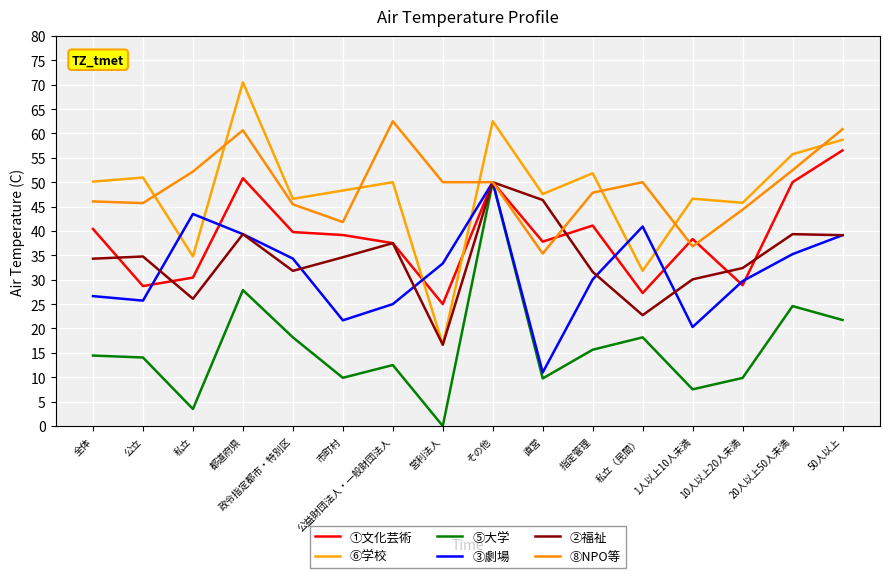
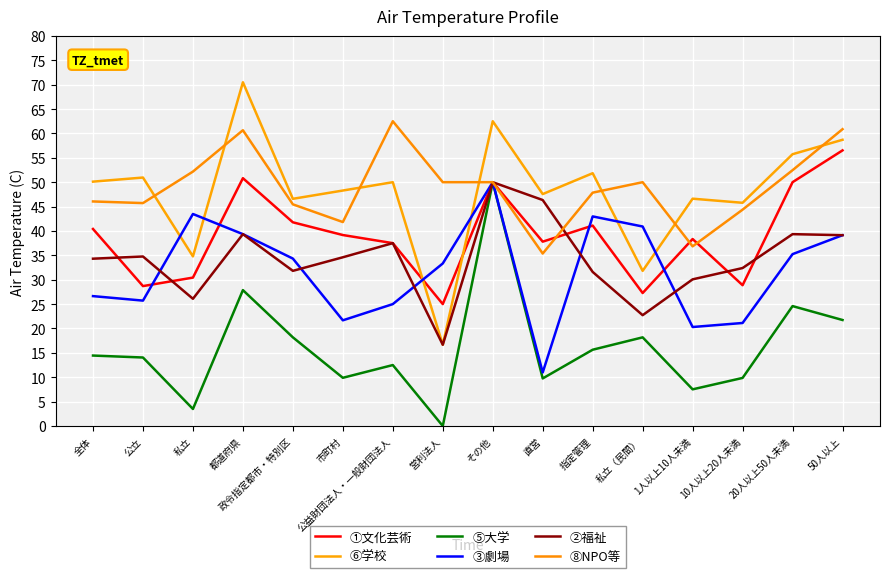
  {
    "①文化芸術": {
      "全体": 40,
      "公立": 29,
      "私立": 30,
      "都道府県": 51,
-     "政令指定都市・特別区": 40,
+     "政令指定都市・特別区": 42,
      "市町村": 39,
      "営利法人": 25,
      "直営": 38,
      "指定管理": 41,
      "私立（民間）": 27,
      "1人以上10人未満": 38,
      "10人以上20人未満": 29,
      "20人以上50人未満": 50,
      "50人以上": 57
    },
    "⑤大学": {
      "全体": 14,
      "公立": 14,
      "私立": 3,
      "都道府県": 28,
      "政令指定都市・特別区": 18,
      "市町村": 10,
      "公益財団法人・一般財団法人": 13,
      "営利法人": 0,
      "直営": 10,
      "指定管理": 16,
      "私立（民間）": 18,
      "1人以上10人未満": 8,
      "10人以上20人未満": 10,
      "20人以上50人未満": 25,
      "50人以上": 22
    },
    "③劇場": {
      "全体": 27,
      "公立": 26,
      "私立": 43,
      "政令指定都市・特別区": 34,
      "市町村": 22,
      "公益財団法人・一般財団法人": 25,
      "営利法人": 33,
      "直営": 11,
-     "指定管理": 30,
+     "指定管理": 43,
      "私立（民間）": 41,
      "1人以上10人未満": 20,
-     "10人以上20人未満": 30,
+     "10人以上20人未満": 21,
      "20人以上50人未満": 35
    },
    "②福祉": {
      "全体": 34,
      "公立": 35,
      "私立": 26,
      "政令指定都市・特別区": 32,
      "市町村": 35,
      "直営": 46,
      "指定管理": 32,
      "私立（民間）": 23,
      "1人以上10人未満": 30,
      "10人以上20人未満": 32,
      "20人以上50人未満": 39
    }
  }
